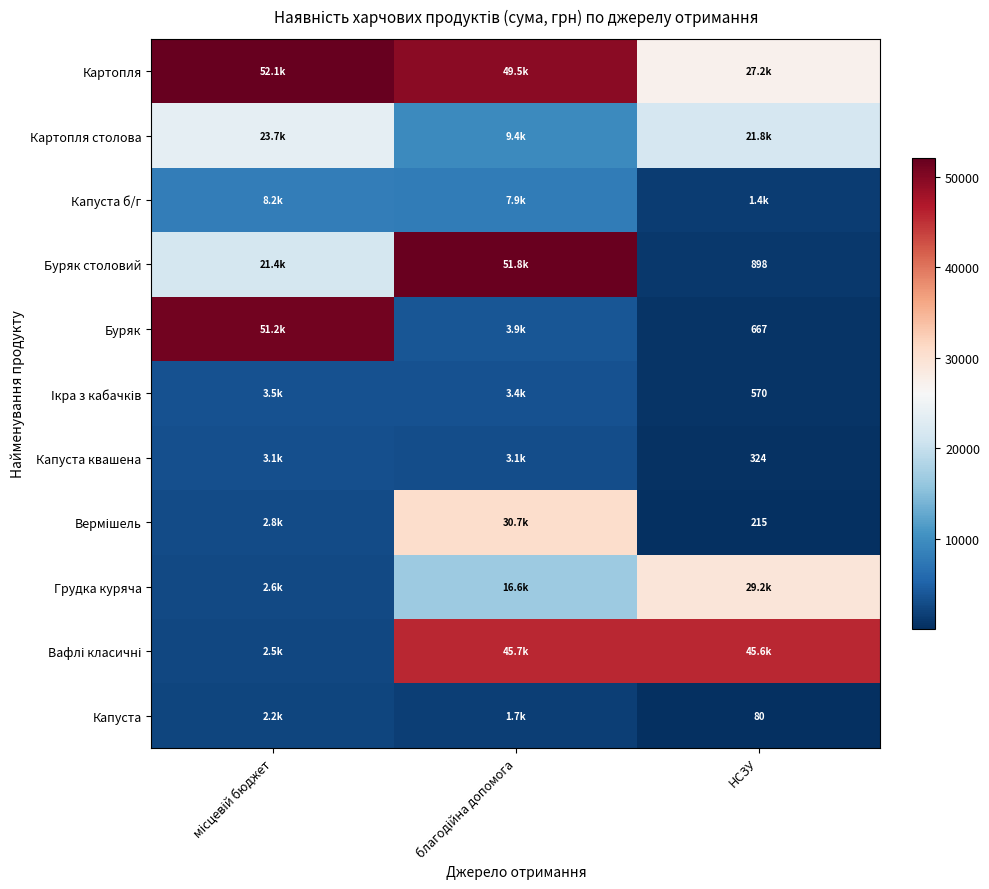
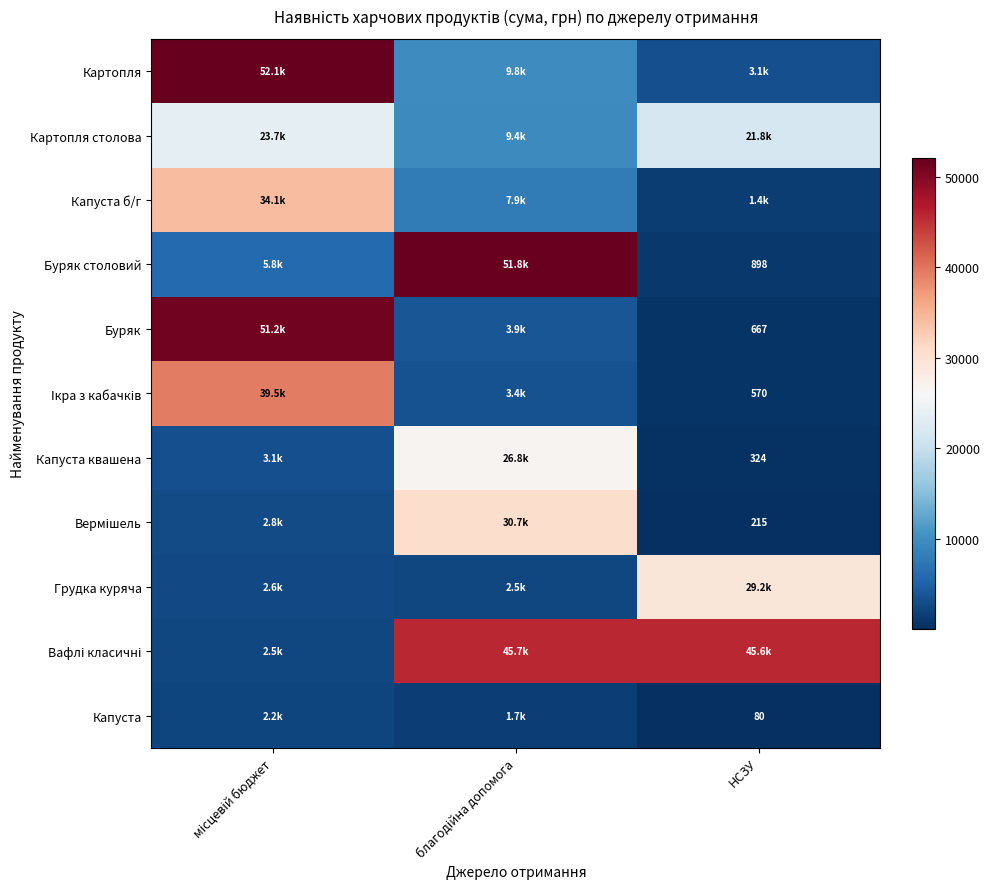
  {
    "Картопля": {
      "місцевій бюджет": "52.1k",
-     "благодійна допомога": "49.5k",
-     "НСЗУ": "27.2k"
+     "благодійна допомога": "9.8k",
+     "НСЗУ": "3.1k"
    },
    "Картопля столова": {
      "місцевій бюджет": "23.7k",
      "благодійна допомога": "9.4k",
      "НСЗУ": "21.8k"
    },
    "Капуста б/г": {
-     "місцевій бюджет": "8.2k",
+     "місцевій бюджет": "34.1k",
      "благодійна допомога": "7.9k",
      "НСЗУ": "1.4k"
    },
    "Буряк столовий": {
-     "місцевій бюджет": "21.4k",
+     "місцевій бюджет": "5.8k",
      "благодійна допомога": "51.8k",
      "НСЗУ": "898"
    },
    "Буряк": {
      "місцевій бюджет": "51.2k",
      "благодійна допомога": "3.9k",
      "НСЗУ": "667"
    },
    "Ікра з кабачків": {
-     "місцевій бюджет": "3.5k",
+     "місцевій бюджет": "39.5k",
      "благодійна допомога": "3.4k",
      "НСЗУ": "570"
    },
    "Капуста квашена": {
      "місцевій бюджет": "3.1k",
-     "благодійна допомога": "3.1k",
+     "благодійна допомога": "26.8k",
      "НСЗУ": "324"
    },
    "Вермішель": {
      "місцевій бюджет": "2.8k",
      "благодійна допомога": "30.7k",
      "НСЗУ": "215"
    },
    "Грудка куряча": {
      "місцевій бюджет": "2.6k",
-     "благодійна допомога": "16.6k",
+     "благодійна допомога": "2.5k",
      "НСЗУ": "29.2k"
    },
    "Вафлі класичні": {
      "місцевій бюджет": "2.5k",
      "благодійна допомога": "45.7k",
      "НСЗУ": "45.6k"
    },
    "Капуста": {
      "місцевій бюджет": "2.2k",
      "благодійна допомога": "1.7k",
      "НСЗУ": "80"
    }
  }
